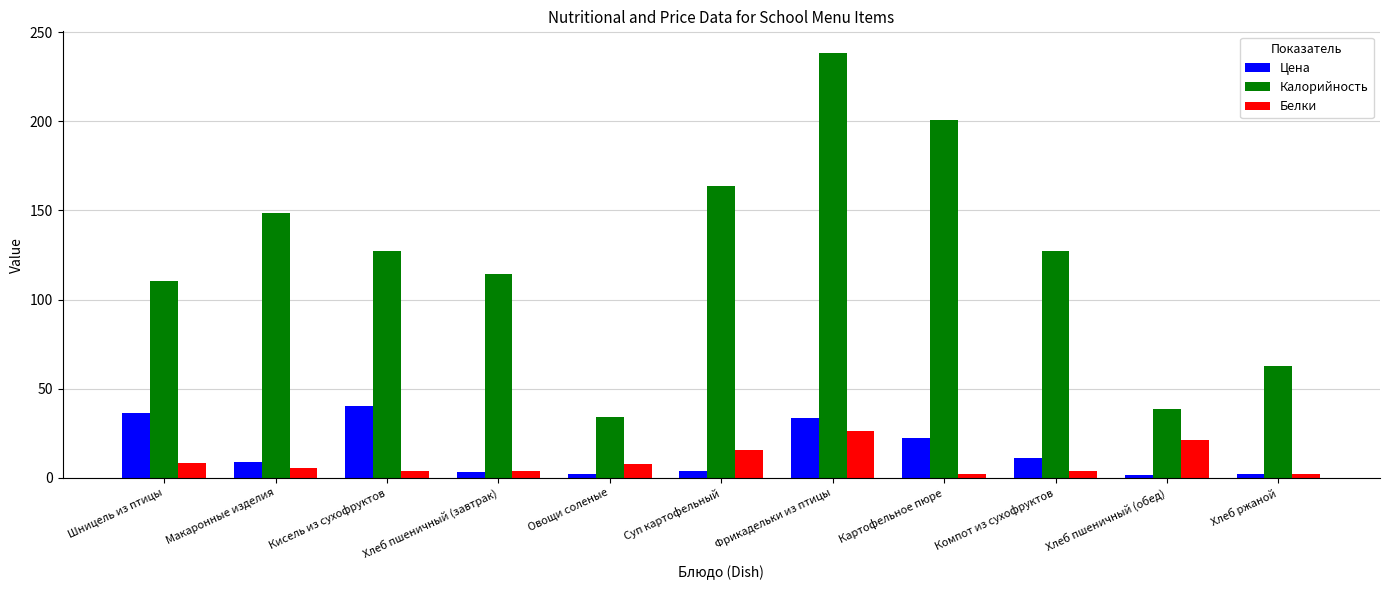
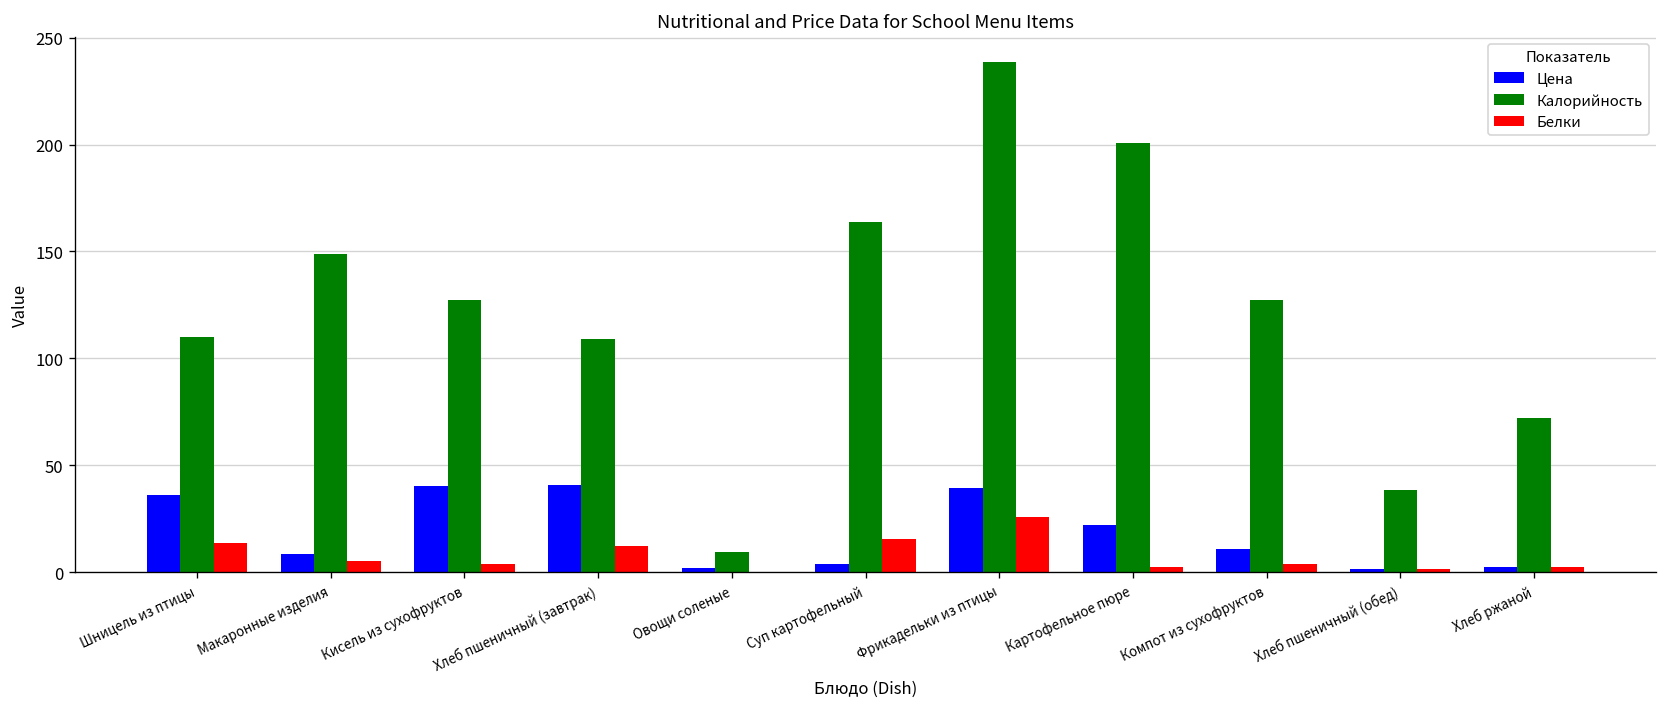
  {
    "Цена": {
      "Шницель из птицы": 36,
      "Макаронные изделия": 9,
      "Кисель из сухофруктов": 41,
-     "Хлеб пшеничный (завтрак)": 3,
+     "Хлеб пшеничный (завтрак)": 41,
      "Овощи соленые": 2,
      "Суп картофельный": 4,
-     "Фрикадельки из птицы": 34,
+     "Фрикадельки из птицы": 40,
      "Картофельное пюре": 22,
      "Компот из сухофруктов": 11,
      "Хлеб пшеничный (обед)": 2,
      "Хлеб ржаной": 2
    },
    "Калорийность": {
      "Шницель из птицы": 110,
      "Макаронные изделия": 149,
      "Кисель из сухофруктов": 127,
-     "Хлеб пшеничный (завтрак)": 114,
-     "Овощи соленые": 34,
+     "Хлеб пшеничный (завтрак)": 109,
+     "Овощи соленые": 10,
      "Суп картофельный": 164,
      "Фрикадельки из птицы": 239,
      "Картофельное пюре": 201,
      "Компот из сухофруктов": 127,
      "Хлеб пшеничный (обед)": 39,
-     "Хлеб ржаной": 63
+     "Хлеб ржаной": 72
    },
    "Белки": {
-     "Шницель из птицы": 8,
+     "Шницель из птицы": 14,
      "Макаронные изделия": 5,
      "Кисель из сухофруктов": 4,
-     "Хлеб пшеничный (завтрак)": 4,
-     "Овощи соленые": 8,
+     "Хлеб пшеничный (завтрак)": 12,
+     "Овощи соленые": 0,
      "Суп картофельный": 16,
      "Фрикадельки из птицы": 26,
      "Картофельное пюре": 2,
      "Компот из сухофруктов": 4,
-     "Хлеб пшеничный (обед)": 21,
+     "Хлеб пшеничный (обед)": 2,
      "Хлеб ржаной": 2
    }
  }
